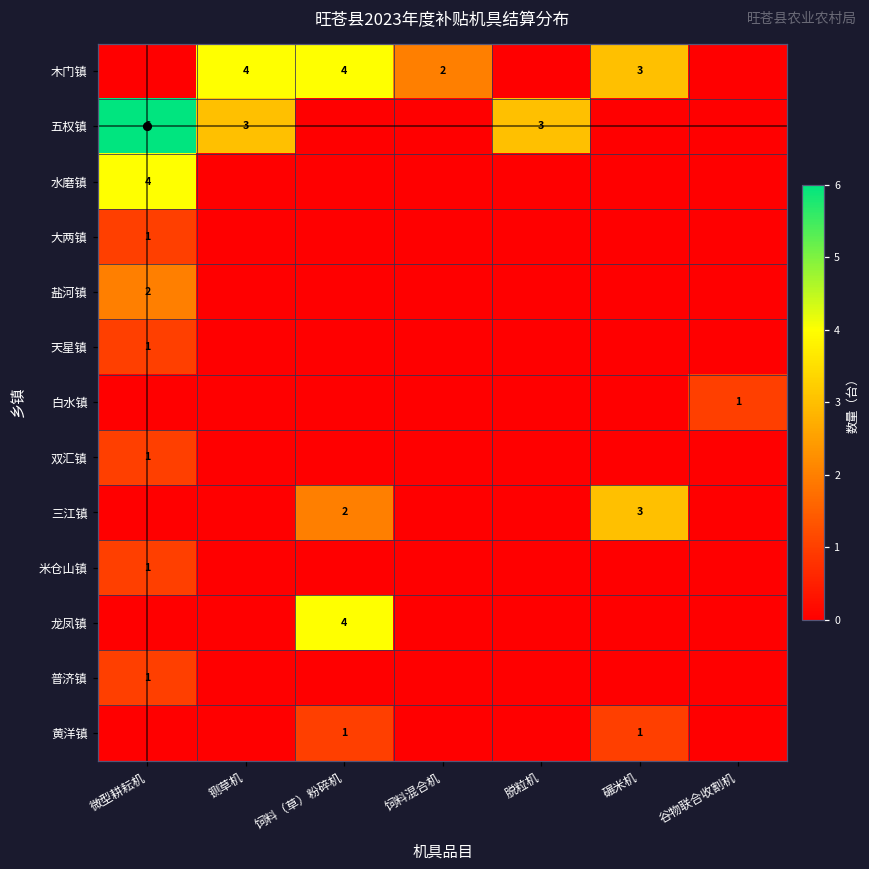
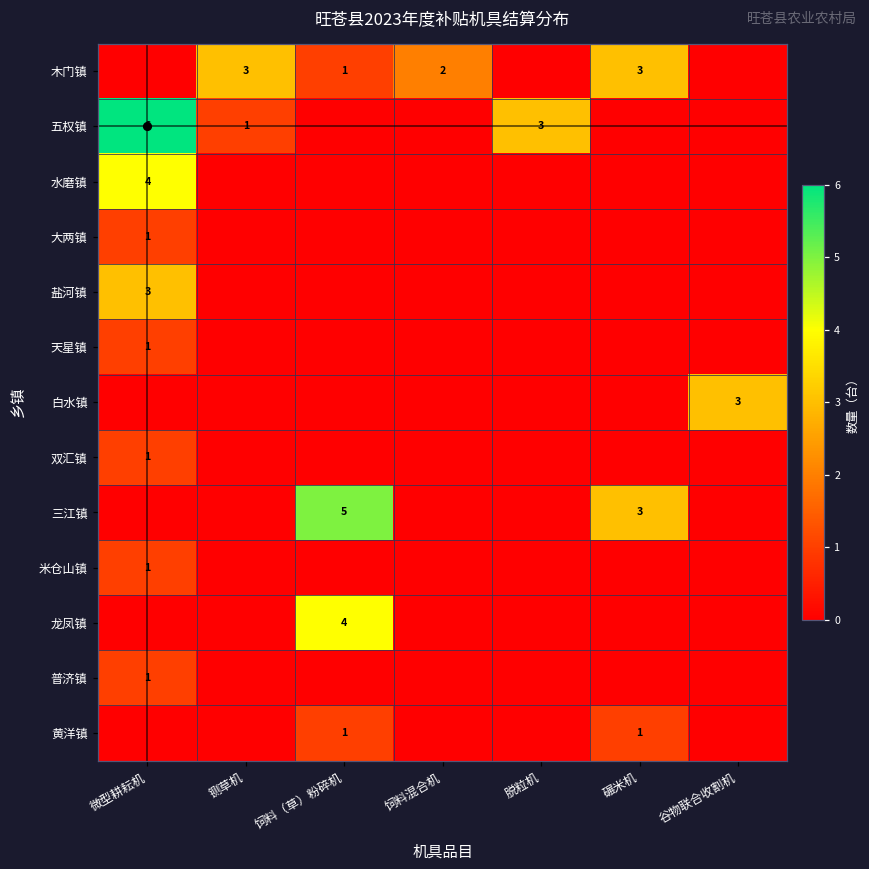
  {
    "木门镇": {
-     "铡草机": 4,
-     "饲料（草）粉碎机": 4,
+     "铡草机": 3,
+     "饲料（草）粉碎机": 1,
      "饲料混合机": 2,
      "碾米机": 3
    },
    "五权镇": {
-     "铡草机": 3,
+     "铡草机": 1,
      "脱粒机": 3
    },
    "水磨镇": {
      "微型耕耘机": 4
    },
    "大两镇": {
      "微型耕耘机": 1
    },
    "盐河镇": {
-     "微型耕耘机": 2
+     "微型耕耘机": 3
    },
    "天星镇": {
      "微型耕耘机": 1
    },
    "白水镇": {
-     "谷物联合收割机": 1
+     "谷物联合收割机": 3
    },
    "双汇镇": {
      "微型耕耘机": 1
    },
    "三江镇": {
-     "饲料（草）粉碎机": 2,
+     "饲料（草）粉碎机": 5,
      "碾米机": 3
    },
    "米仓山镇": {
      "微型耕耘机": 1
    },
    "龙凤镇": {
      "饲料（草）粉碎机": 4
    },
    "普济镇": {
      "微型耕耘机": 1
    },
    "黄洋镇": {
      "饲料（草）粉碎机": 1,
      "碾米机": 1
    }
  }
